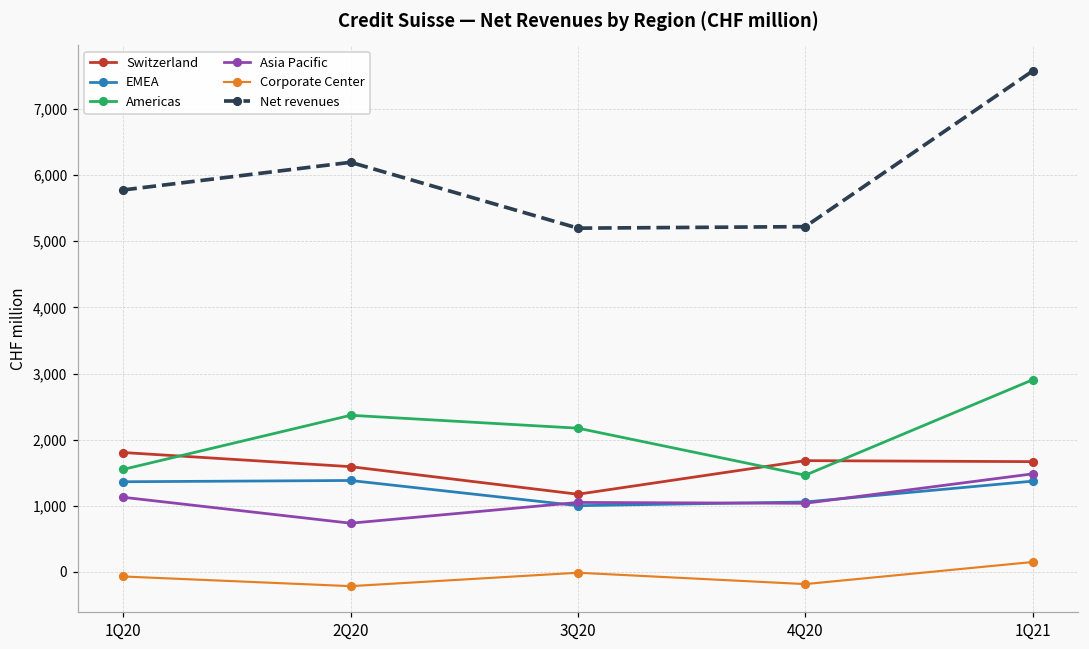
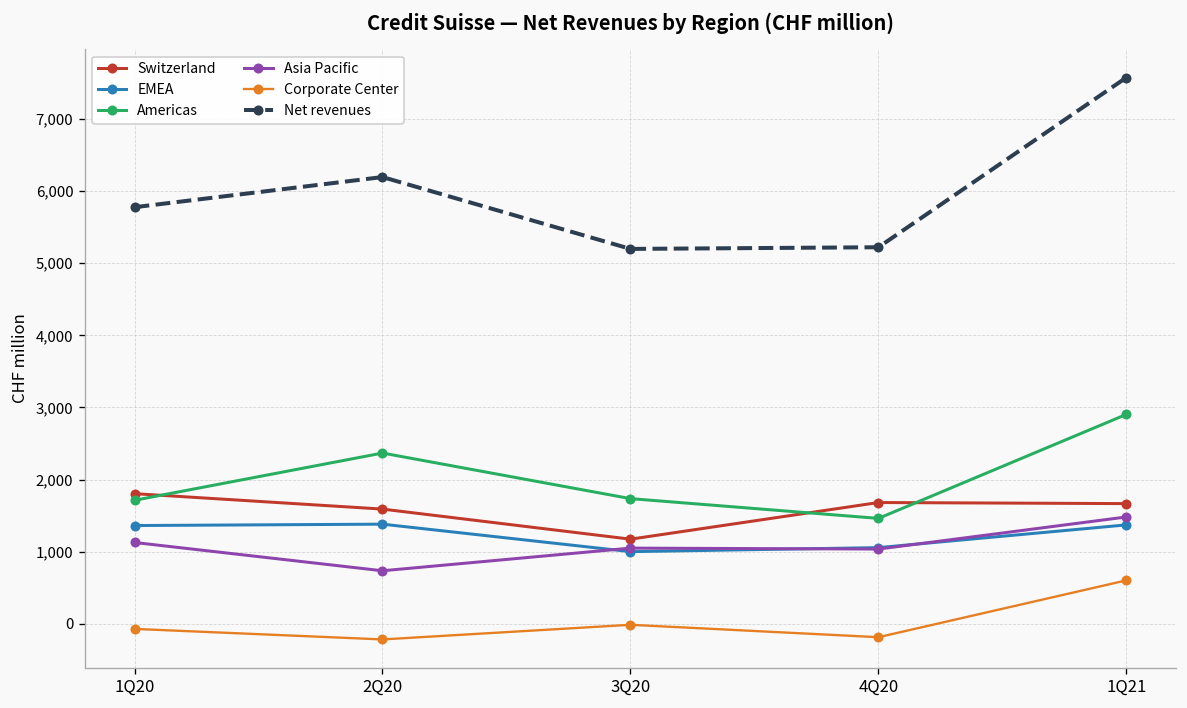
  {
    "Switzerland": {
      "1Q20": "1,800",
      "2Q20": "1,600",
      "3Q20": "1,200",
      "4Q20": "1,700",
      "1Q21": "1,700"
    },
    "EMEA": {
      "1Q20": "1,400",
      "2Q20": "1,400",
      "3Q20": "1,000",
      "1Q21": "1,400"
    },
    "Americas": {
-     "1Q20": "1,600",
+     "1Q20": "1,700",
      "2Q20": "2,400",
-     "3Q20": "2,200",
+     "3Q20": "1,700",
      "4Q20": "1,500",
      "1Q21": "2,900"
    },
    "Asia Pacific": {
      "1Q20": "1,100",
      "2Q20": "700",
      "3Q20": "1,100",
      "1Q21": "1,500"
    },
    "Corporate Center": {
      "1Q20": "-100",
      "2Q20": "-200",
      "3Q20": "0",
      "4Q20": "-200",
-     "1Q21": "100"
+     "1Q21": "600"
    },
    "Net revenues": {
      "1Q20": "5,800",
      "2Q20": "6,200",
      "3Q20": "5,200",
      "4Q20": "5,200",
      "1Q21": "7,600"
    }
  }
